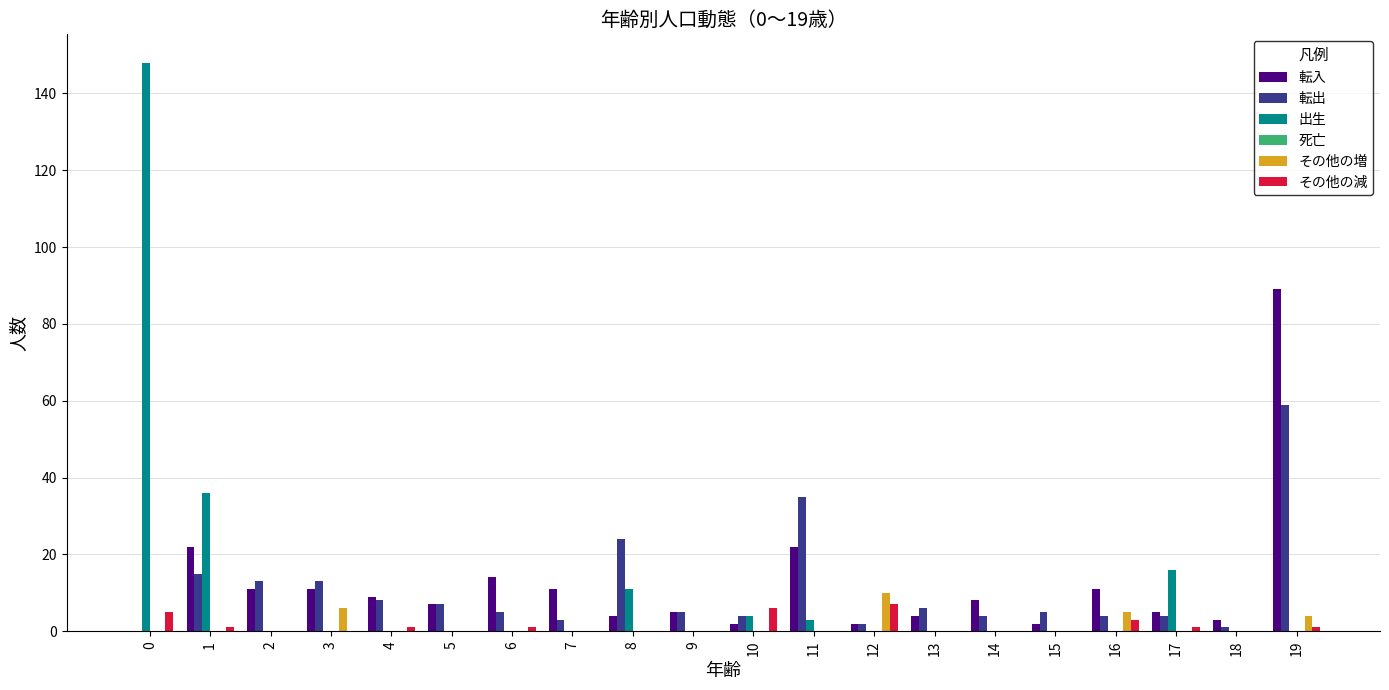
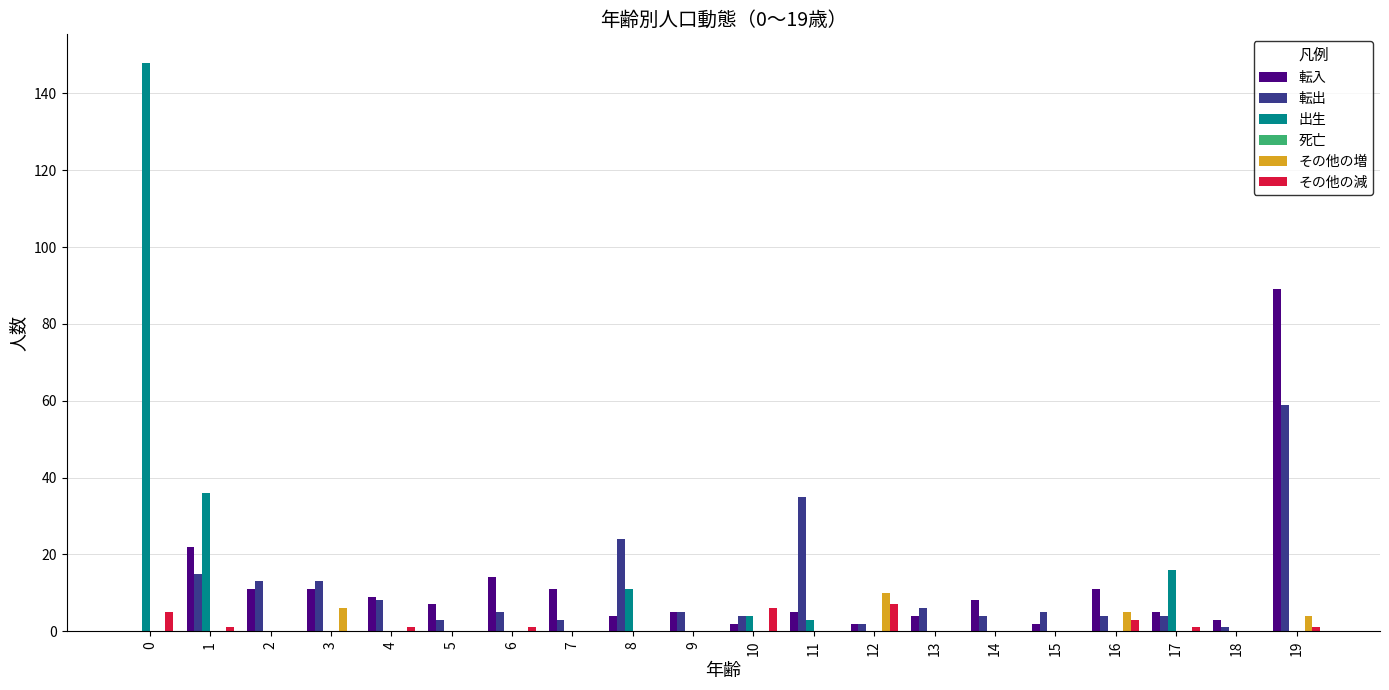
  {
    "転入": {
      "0": 0,
      "1": 22,
      "2": 11,
      "3": 11,
      "4": 9,
      "5": 7,
      "6": 14,
      "7": 11,
      "8": 4,
      "9": 5,
      "10": 2,
-     "11": 22,
+     "11": 5,
      "12": 2,
      "13": 4,
      "14": 8,
      "15": 2,
      "16": 11,
      "17": 5,
      "18": 3,
      "19": 89
    },
    "転出": {
      "0": 0,
      "1": 15,
      "2": 13,
      "3": 13,
      "4": 8,
-     "5": 7,
+     "5": 3,
      "6": 5,
      "7": 3,
      "8": 24,
      "9": 5,
      "10": 4,
      "11": 35,
      "12": 2,
      "13": 6,
      "14": 4,
      "15": 5,
      "16": 4,
      "17": 4,
      "18": 1,
      "19": 59
    },
    "出生": {
      "0": 148,
      "1": 36,
      "2": 0,
      "3": 0,
      "4": 0,
      "5": 0,
      "6": 0,
      "7": 0,
      "8": 11,
      "9": 0,
      "10": 4,
      "11": 3,
      "12": 0,
      "13": 0,
      "14": 0,
      "15": 0,
      "16": 0,
      "17": 16,
      "18": 0,
      "19": 0
    },
    "死亡": {
      "0": 0,
      "1": 0,
      "2": 0,
      "3": 0,
      "4": 0,
      "5": 0,
      "6": 0,
      "7": 0,
      "8": 0,
      "9": 0,
      "10": 0,
      "11": 0,
      "12": 0,
      "13": 0,
      "14": 0,
      "15": 0,
      "16": 0,
      "17": 0,
      "18": 0,
      "19": 0
    },
    "その他の増": {
      "0": 0,
      "1": 0,
      "2": 0,
      "3": 6,
      "4": 0,
      "5": 0,
      "6": 0,
      "7": 0,
      "8": 0,
      "9": 0,
      "10": 0,
      "11": 0,
      "12": 10,
      "13": 0,
      "14": 0,
      "15": 0,
      "16": 5,
      "17": 0,
      "18": 0,
      "19": 4
    },
    "その他の減": {
      "0": 5,
      "1": 1,
      "2": 0,
      "3": 0,
      "4": 1,
      "5": 0,
      "6": 1,
      "7": 0,
      "8": 0,
      "9": 0,
      "10": 6,
      "11": 0,
      "12": 7,
      "13": 0,
      "14": 0,
      "15": 0,
      "16": 3,
      "17": 1,
      "18": 0,
      "19": 1
    }
  }
